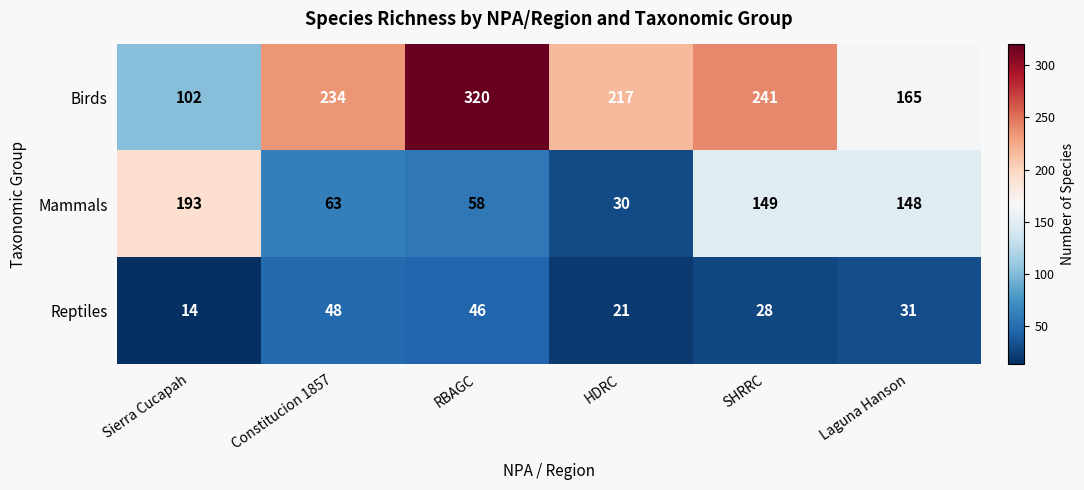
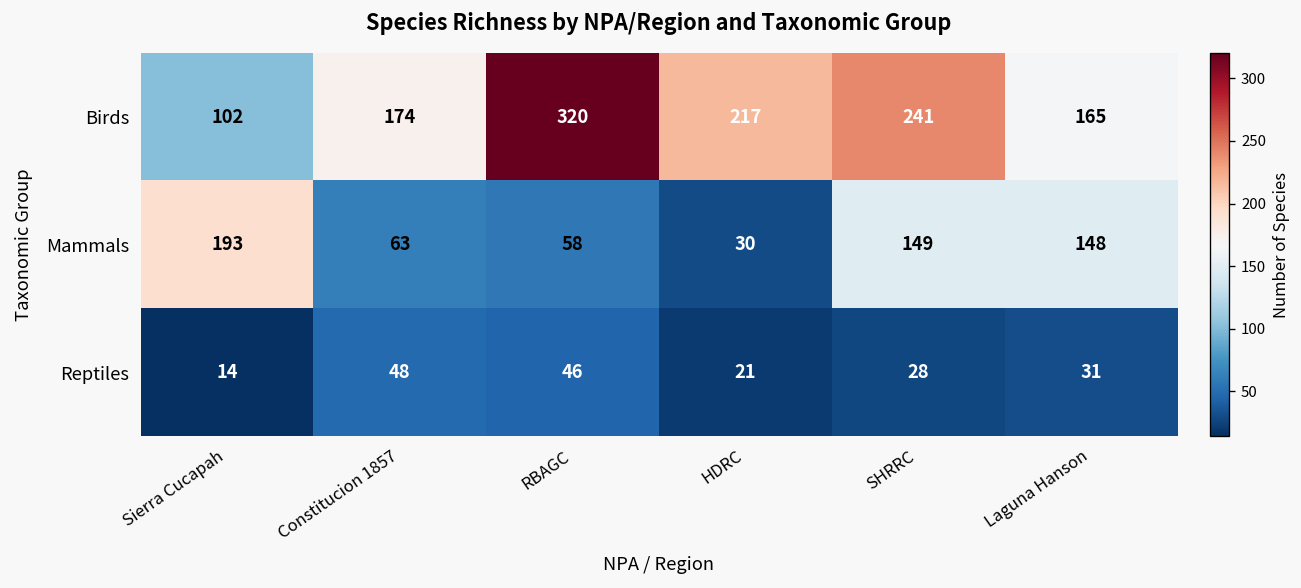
  {
    "Birds": {
      "Sierra Cucapah": 102,
-     "Constitucion 1857": 234,
+     "Constitucion 1857": 174,
      "RBAGC": 320,
      "HDRC": 217,
      "SHRRC": 241,
      "Laguna Hanson": 165
    },
    "Mammals": {
      "Sierra Cucapah": 193,
      "Constitucion 1857": 63,
      "RBAGC": 58,
      "HDRC": 30,
      "SHRRC": 149,
      "Laguna Hanson": 148
    },
    "Reptiles": {
      "Sierra Cucapah": 14,
      "Constitucion 1857": 48,
      "RBAGC": 46,
      "HDRC": 21,
      "SHRRC": 28,
      "Laguna Hanson": 31
    }
  }
